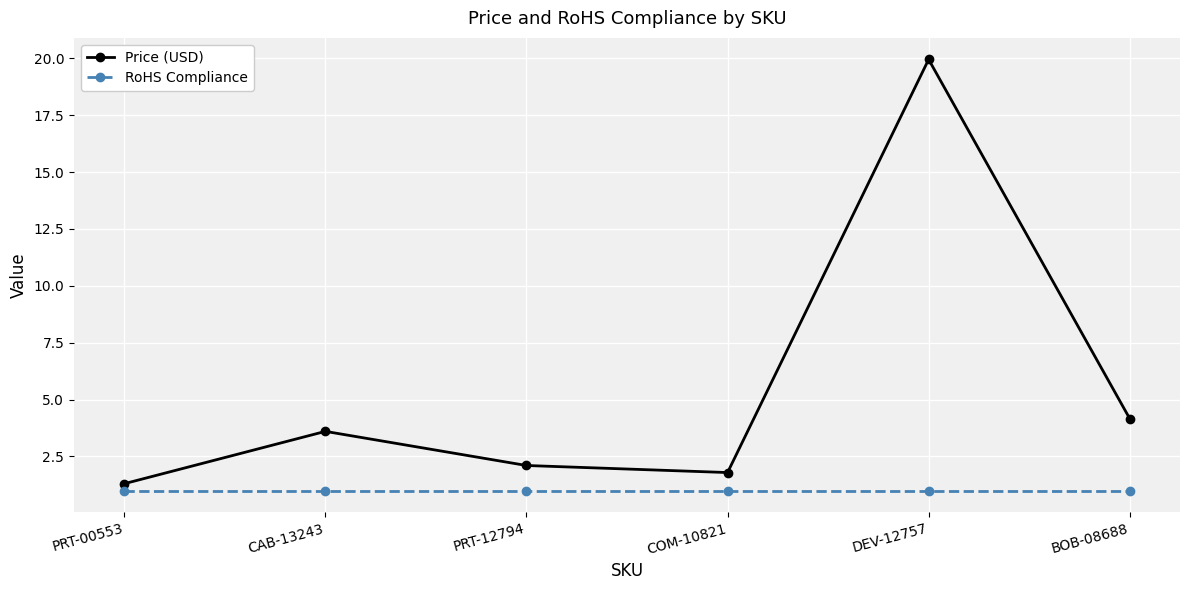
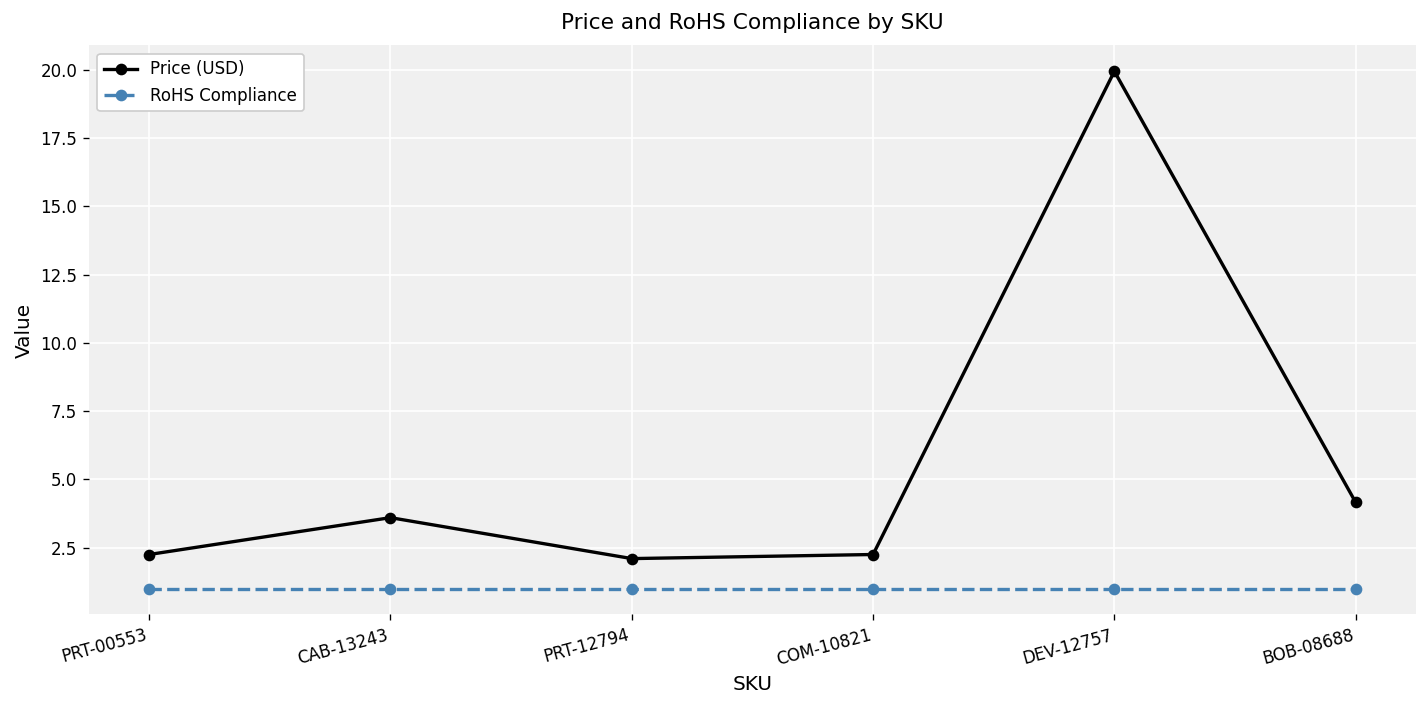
  {
    "Price (USD)": {
-     "PRT-00553": 1.3,
+     "PRT-00553": 2.3,
      "CAB-13243": 3.6,
      "PRT-12794": 2.1,
-     "COM-10821": 1.8,
+     "COM-10821": 2.3,
      "DEV-12757": 20.0,
      "BOB-08688": 4.2
    },
    "RoHS Compliance": {
      "PRT-00553": 1.0,
      "CAB-13243": 1.0,
      "PRT-12794": 1.0,
      "COM-10821": 1.0,
      "DEV-12757": 1.0,
      "BOB-08688": 1.0
    }
  }
